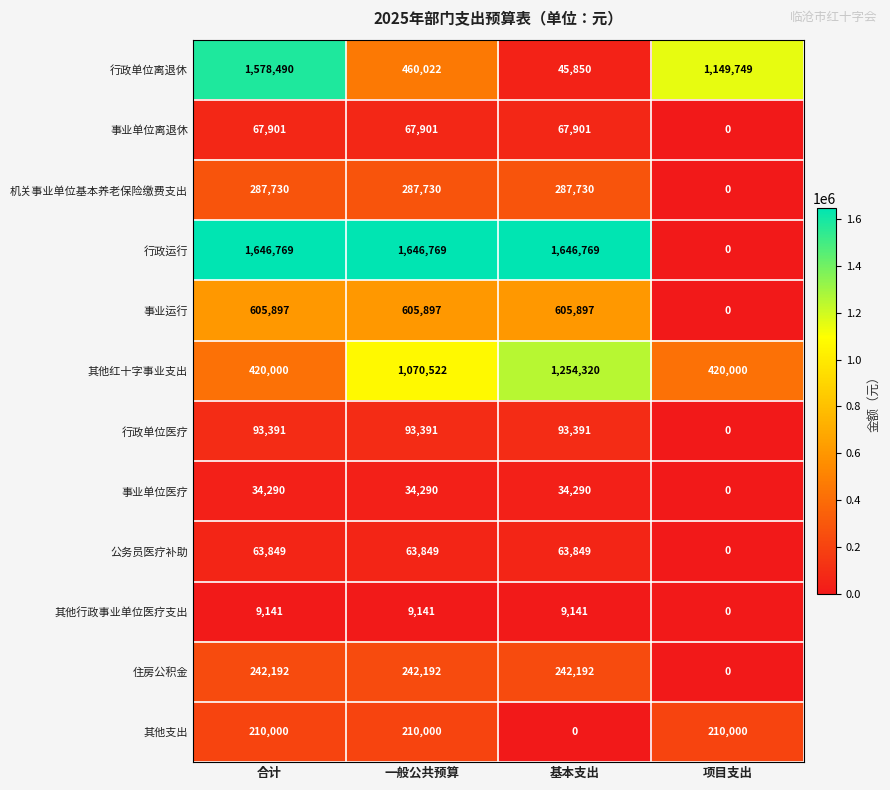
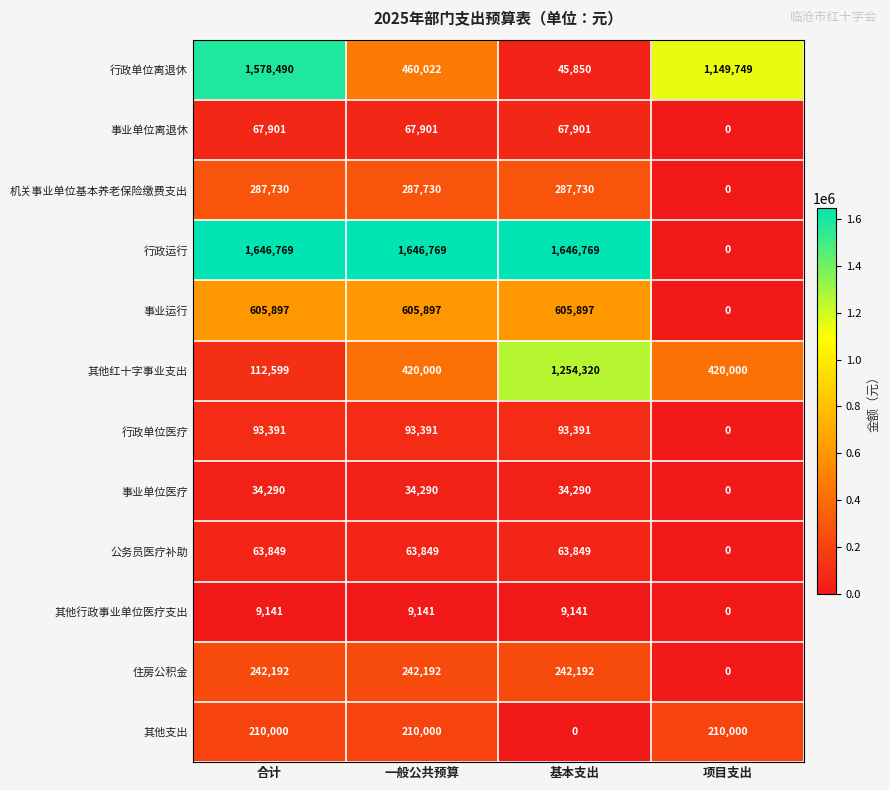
  {
    "行政单位离退休": {
      "合计": "1,578,490",
      "一般公共预算": "460,022",
      "基本支出": "45,850",
      "项目支出": "1,149,749"
    },
    "事业单位离退休": {
      "合计": "67,901",
      "一般公共预算": "67,901",
      "基本支出": "67,901",
      "项目支出": "0"
    },
    "机关事业单位基本养老保险缴费支出": {
      "合计": "287,730",
      "一般公共预算": "287,730",
      "基本支出": "287,730",
      "项目支出": "0"
    },
    "行政运行": {
      "合计": "1,646,769",
      "一般公共预算": "1,646,769",
      "基本支出": "1,646,769",
      "项目支出": "0"
    },
    "事业运行": {
      "合计": "605,897",
      "一般公共预算": "605,897",
      "基本支出": "605,897",
      "项目支出": "0"
    },
    "其他红十字事业支出": {
-     "合计": "420,000",
-     "一般公共预算": "1,070,522",
+     "合计": "112,599",
+     "一般公共预算": "420,000",
      "基本支出": "1,254,320",
      "项目支出": "420,000"
    },
    "行政单位医疗": {
      "合计": "93,391",
      "一般公共预算": "93,391",
      "基本支出": "93,391",
      "项目支出": "0"
    },
    "事业单位医疗": {
      "合计": "34,290",
      "一般公共预算": "34,290",
      "基本支出": "34,290",
      "项目支出": "0"
    },
    "公务员医疗补助": {
      "合计": "63,849",
      "一般公共预算": "63,849",
      "基本支出": "63,849",
      "项目支出": "0"
    },
    "其他行政事业单位医疗支出": {
      "合计": "9,141",
      "一般公共预算": "9,141",
      "基本支出": "9,141",
      "项目支出": "0"
    },
    "住房公积金": {
      "合计": "242,192",
      "一般公共预算": "242,192",
      "基本支出": "242,192",
      "项目支出": "0"
    },
    "其他支出": {
      "合计": "210,000",
      "一般公共预算": "210,000",
      "基本支出": "0",
      "项目支出": "210,000"
    }
  }
